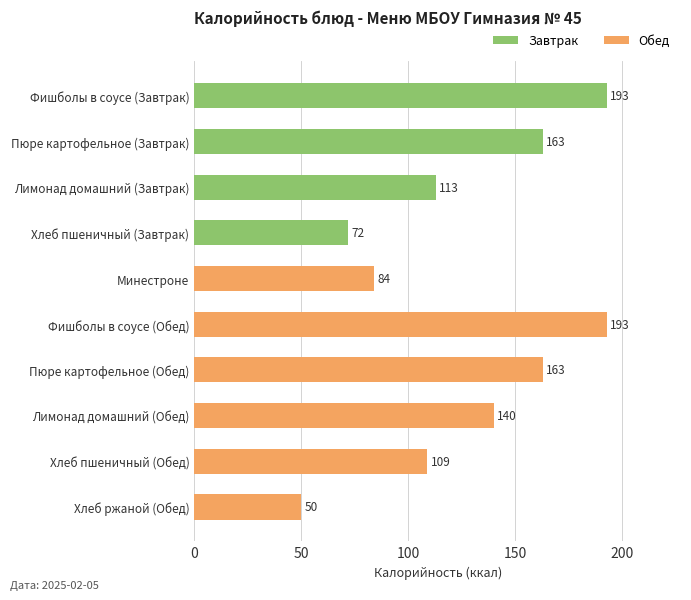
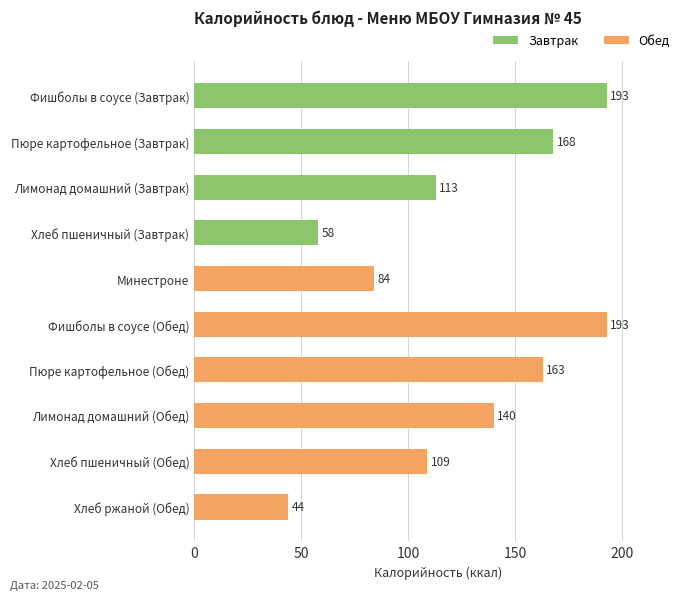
  {
    "Фишболы в соусе (Завтрак)": 193,
-   "Пюре картофельное (Завтрак)": 163,
+   "Пюре картофельное (Завтрак)": 168,
    "Лимонад домашний (Завтрак)": 113,
-   "Хлеб пшеничный (Завтрак)": 72,
+   "Хлеб пшеничный (Завтрак)": 58,
    "Минестроне": 84,
    "Фишболы в соусе (Обед)": 193,
    "Пюре картофельное (Обед)": 163,
    "Лимонад домашний (Обед)": 140,
    "Хлеб пшеничный (Обед)": 109,
-   "Хлеб ржаной (Обед)": 50
+   "Хлеб ржаной (Обед)": 44
  }
